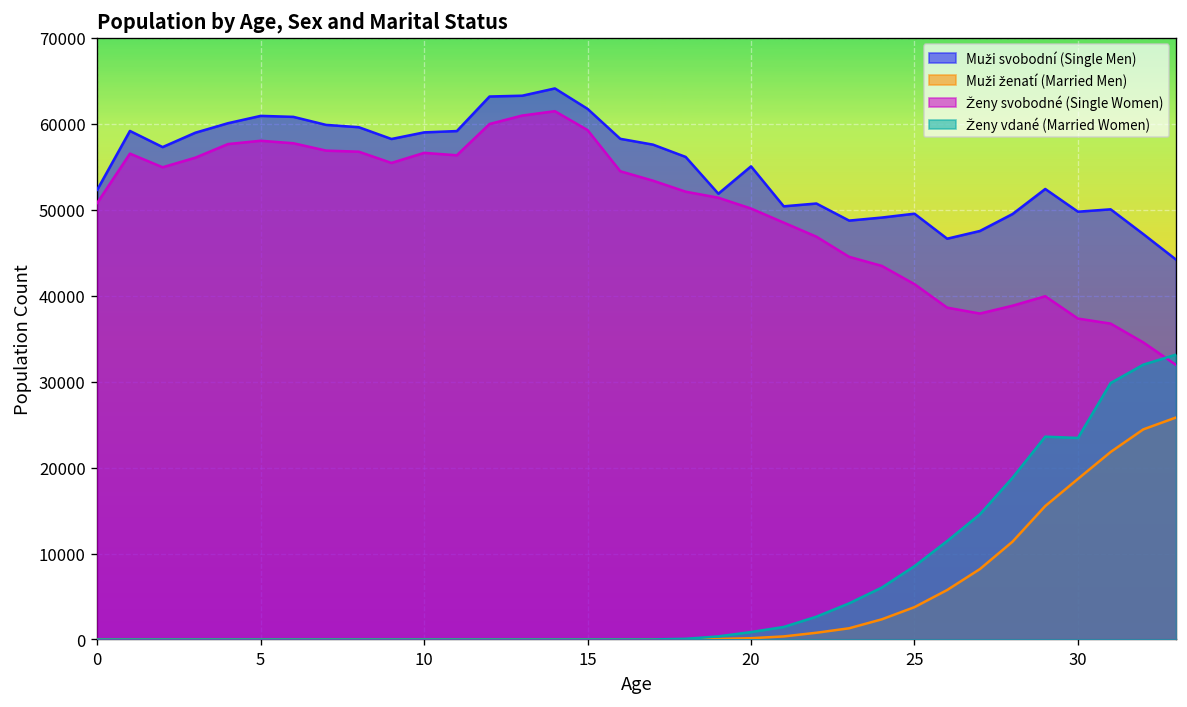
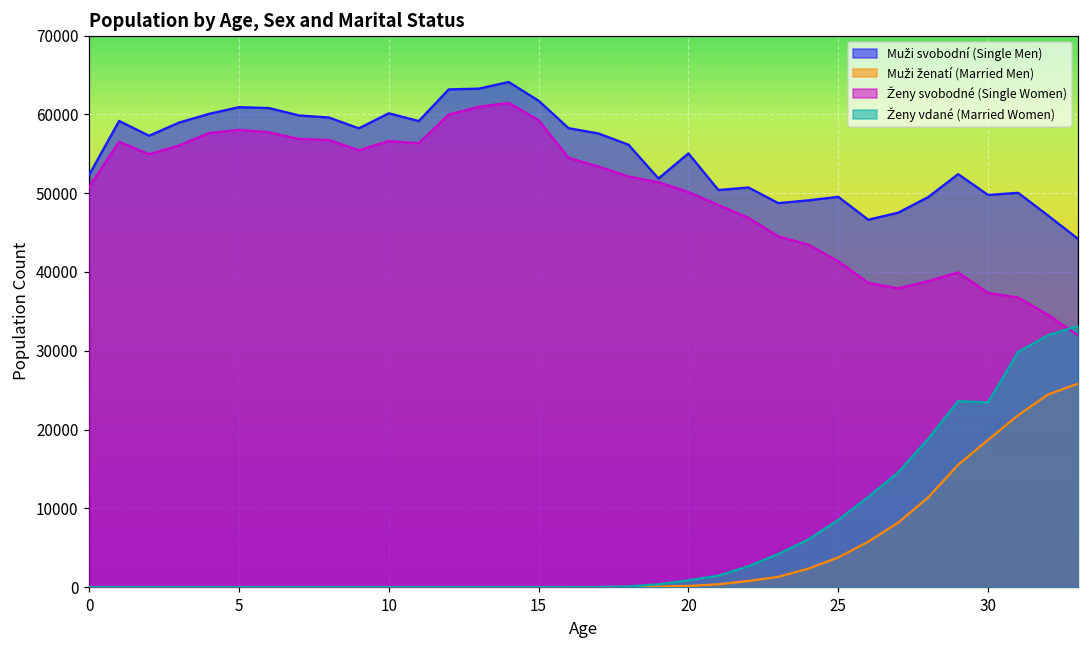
  {
    "Muži svobodní (Single Men)": {
      "0": 52000,
      "5": 61000,
-     "10": 59000,
+     "10": 60000,
      "15": 62000,
      "20": 55000,
      "25": 50000,
      "30": 50000
    },
    "Muži ženatí (Married Men)": {
      "20": 0,
      "25": 4000,
      "30": 19000
    },
    "Ženy svobodné (Single Women)": {
      "0": 51000,
      "5": 58000,
      "10": 57000,
      "15": 59000,
      "20": 50000,
      "25": 41000,
      "30": 37000
    },
    "Ženy vdané (Married Women)": {
      "20": 1000,
      "25": 9000,
      "30": 23000
    }
  }
